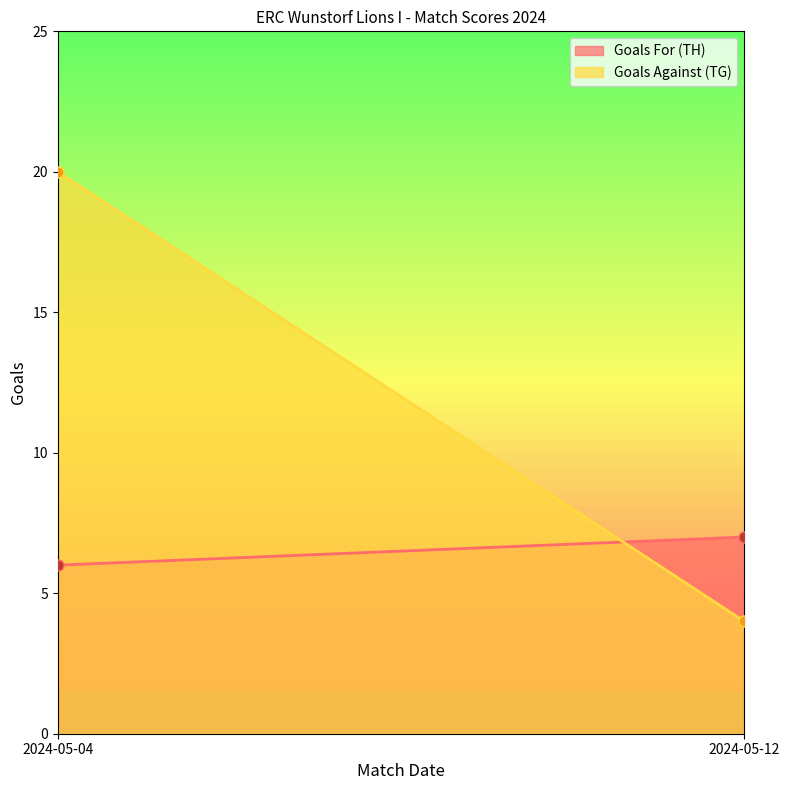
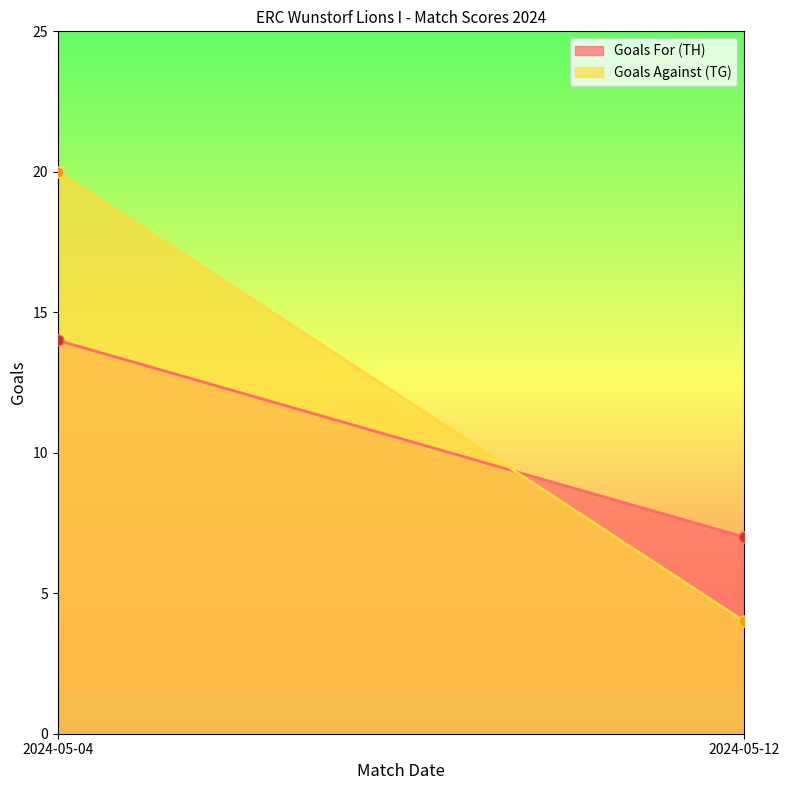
  {
    "Goals For (TH)": {
-     "2024-05-04": 6,
+     "2024-05-04": 14,
      "2024-05-12": 7
    },
    "Goals Against (TG)": {
      "2024-05-04": 20,
      "2024-05-12": 4
    }
  }
